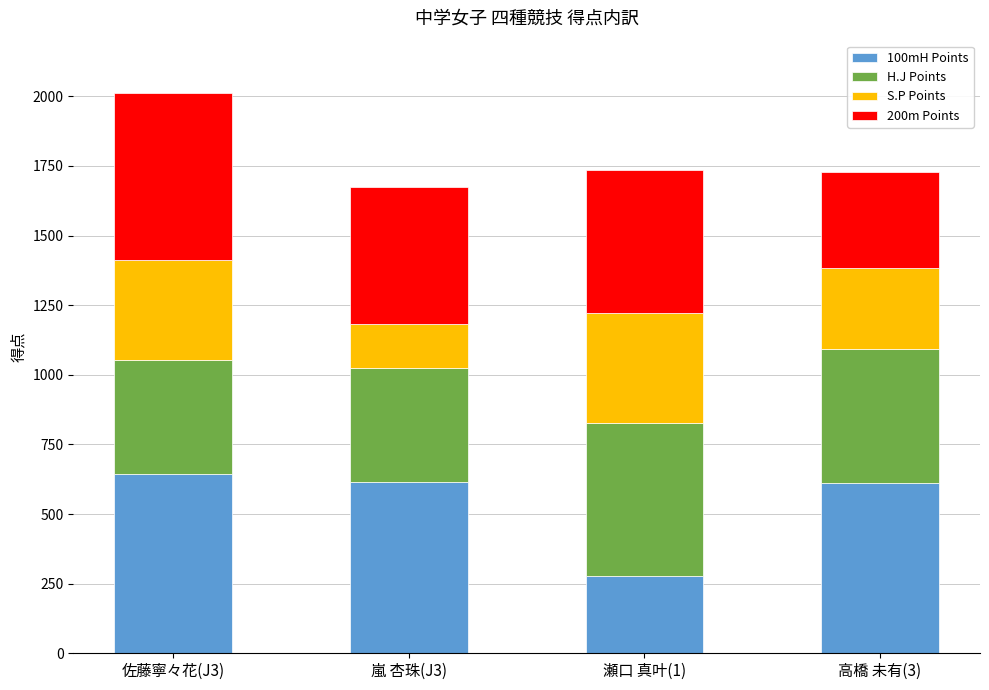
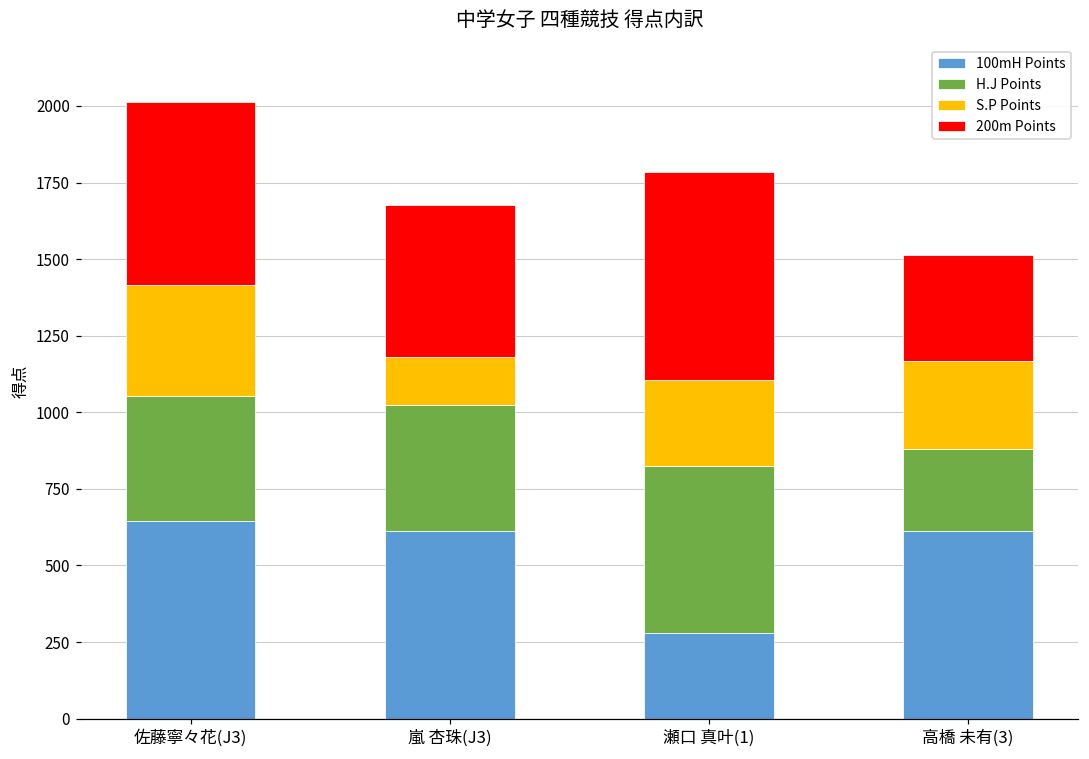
  {
    "100mH Points": {
      "佐藤寧々花(J3)": 640,
      "嵐 杏珠(J3)": 610,
      "瀬口 真叶(1)": 280,
      "高橋 未有(3)": 610
    },
    "H.J Points": {
      "佐藤寧々花(J3)": 410,
      "嵐 杏珠(J3)": 410,
      "瀬口 真叶(1)": 550,
-     "高橋 未有(3)": 480
+     "高橋 未有(3)": 270
    },
    "S.P Points": {
      "佐藤寧々花(J3)": 360,
      "嵐 杏珠(J3)": 160,
-     "瀬口 真叶(1)": 400,
+     "瀬口 真叶(1)": 280,
      "高橋 未有(3)": 290
    },
    "200m Points": {
      "佐藤寧々花(J3)": 600,
      "嵐 杏珠(J3)": 490,
-     "瀬口 真叶(1)": 520,
+     "瀬口 真叶(1)": 680,
      "高橋 未有(3)": 350
    }
  }
